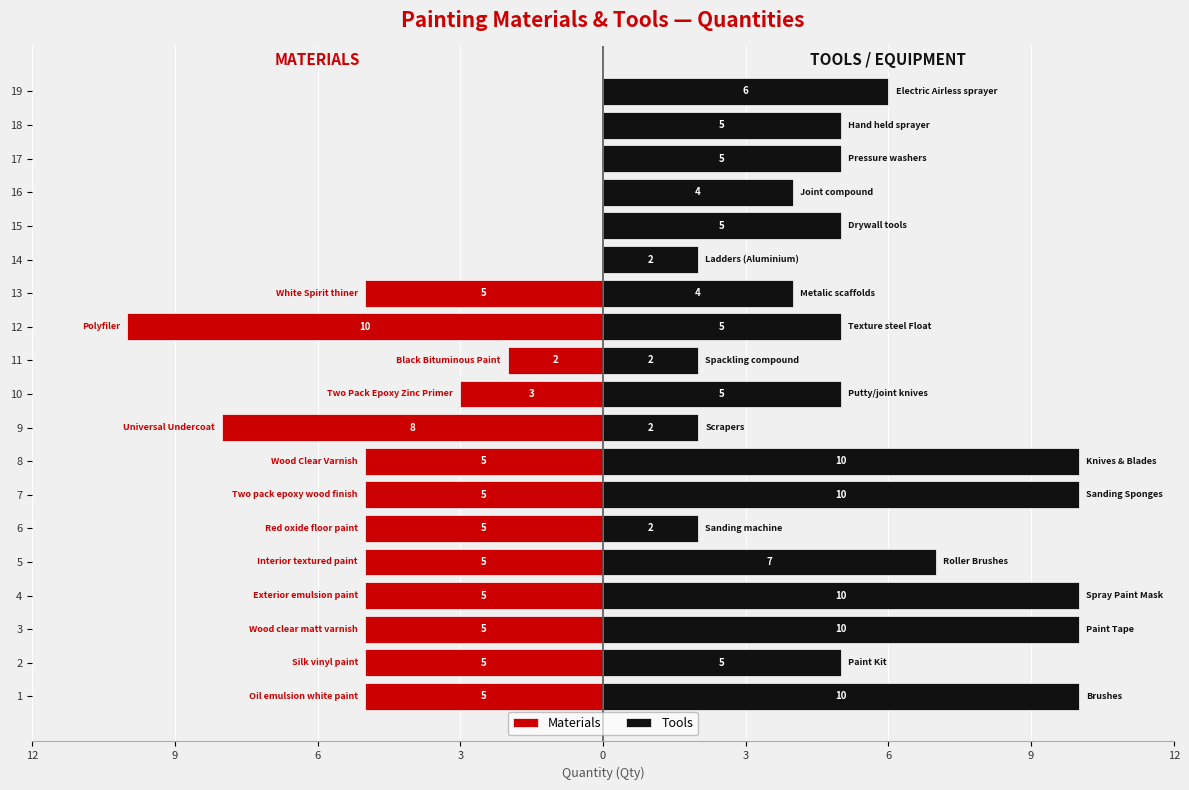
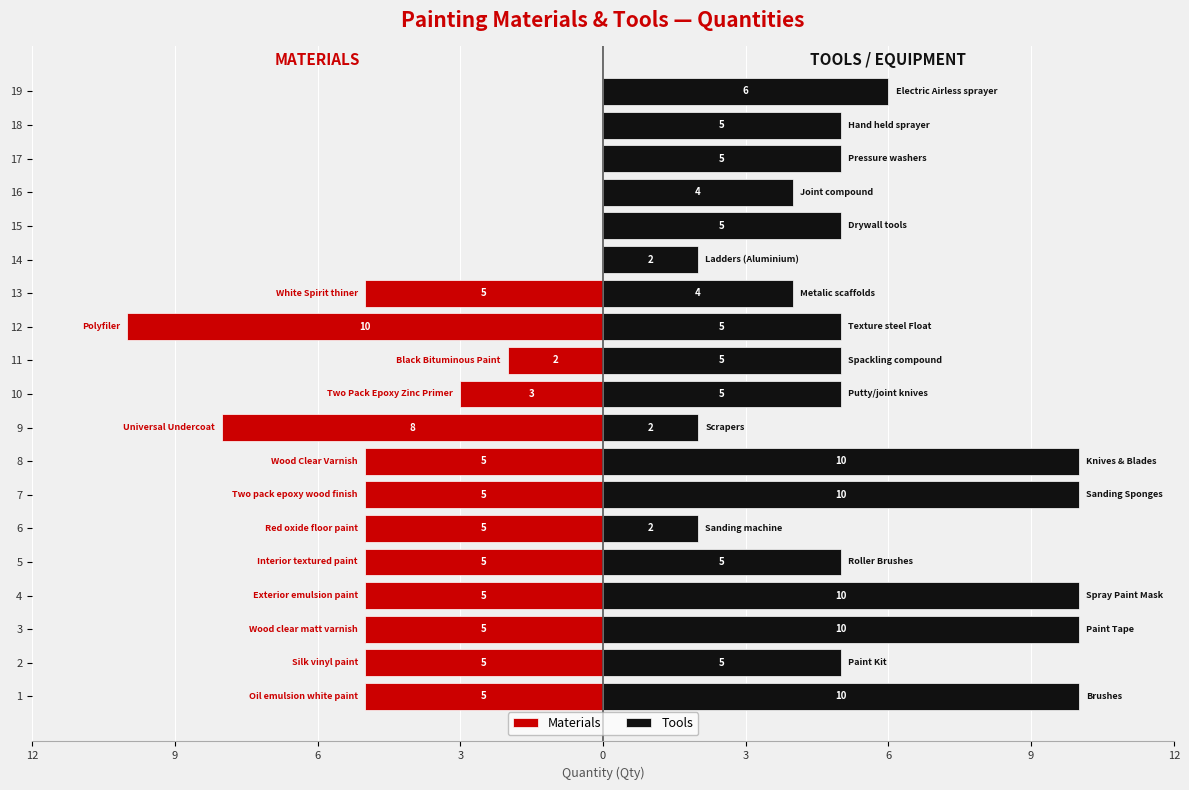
  {
    "Tools": {
      "19": 6,
      "18": 5,
      "17": 5,
      "16": 4,
      "15": 5,
      "14": 2,
      "13": 4,
      "12": 5,
-     "11": 2,
+     "11": 5,
      "10": 5,
      "9": 2,
      "8": 10,
      "7": 10,
      "6": 2,
-     "5": 7,
+     "5": 5,
      "4": 10,
      "3": 10,
      "2": 5,
      "1": 10
    }
  }
